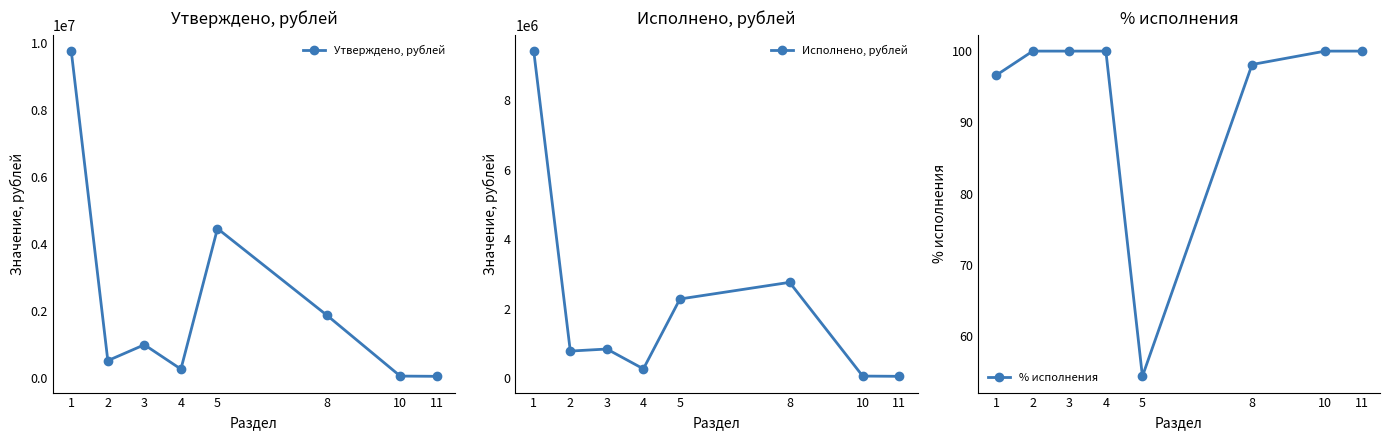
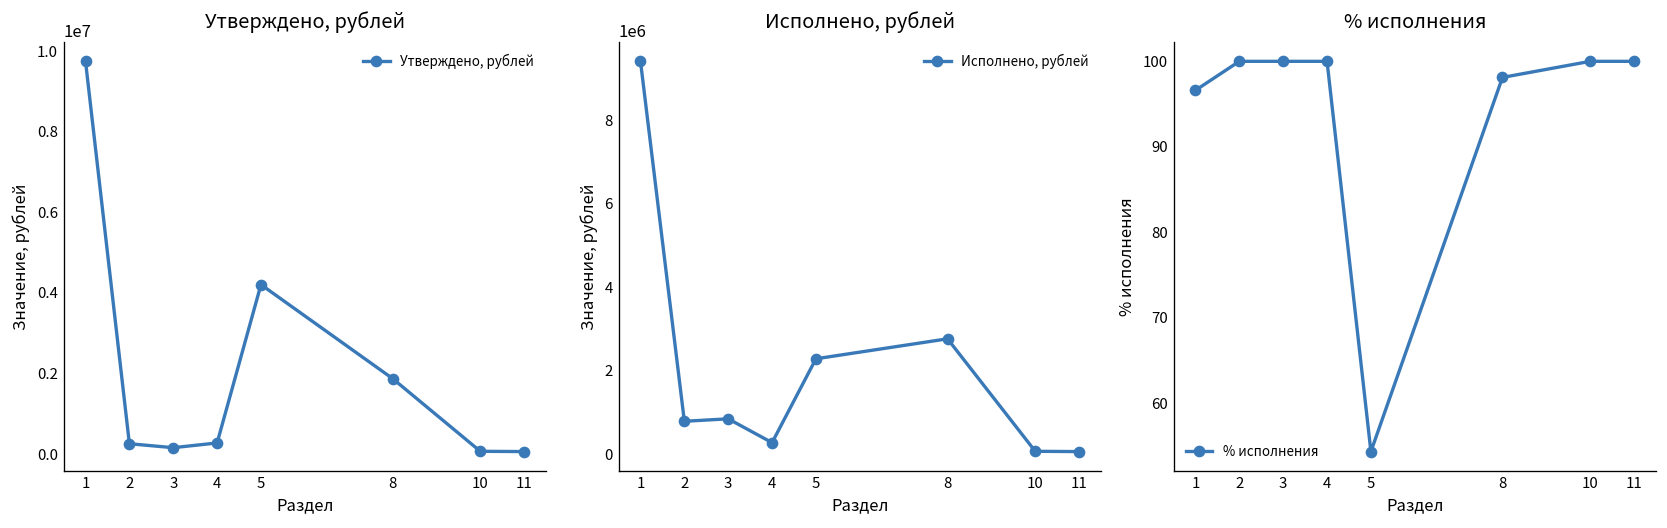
  {
    "Утверждено, рублей": {
      "1": 9800000,
-     "2": 500000,
-     "3": 1000000,
+     "2": 300000,
+     "3": 200000,
      "4": 300000,
-     "5": 4500000,
+     "5": 4200000,
      "8": 1900000,
      "10": 100000,
      "11": 100000
    },
    "Исполнено, рублей": {
      "1": 9400000,
      "2": 800000,
      "3": 800000,
      "4": 300000,
      "5": 2300000,
      "8": 2800000,
      "10": 100000,
      "11": 100000
    },
    "% исполнения": {
      "1": 97,
      "2": 100,
      "3": 100,
      "4": 100,
      "5": 54,
      "8": 98,
      "10": 100,
      "11": 100
    }
  }
